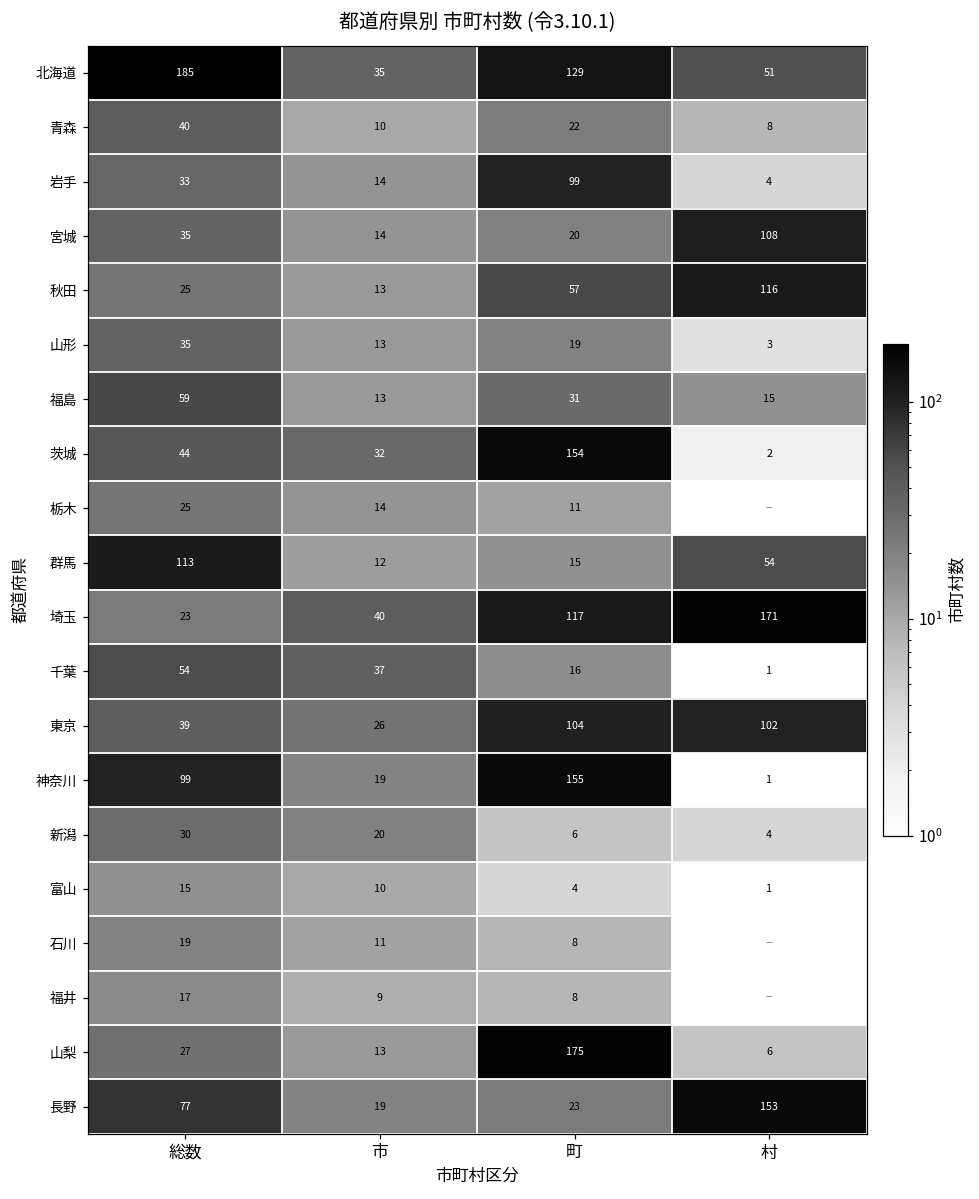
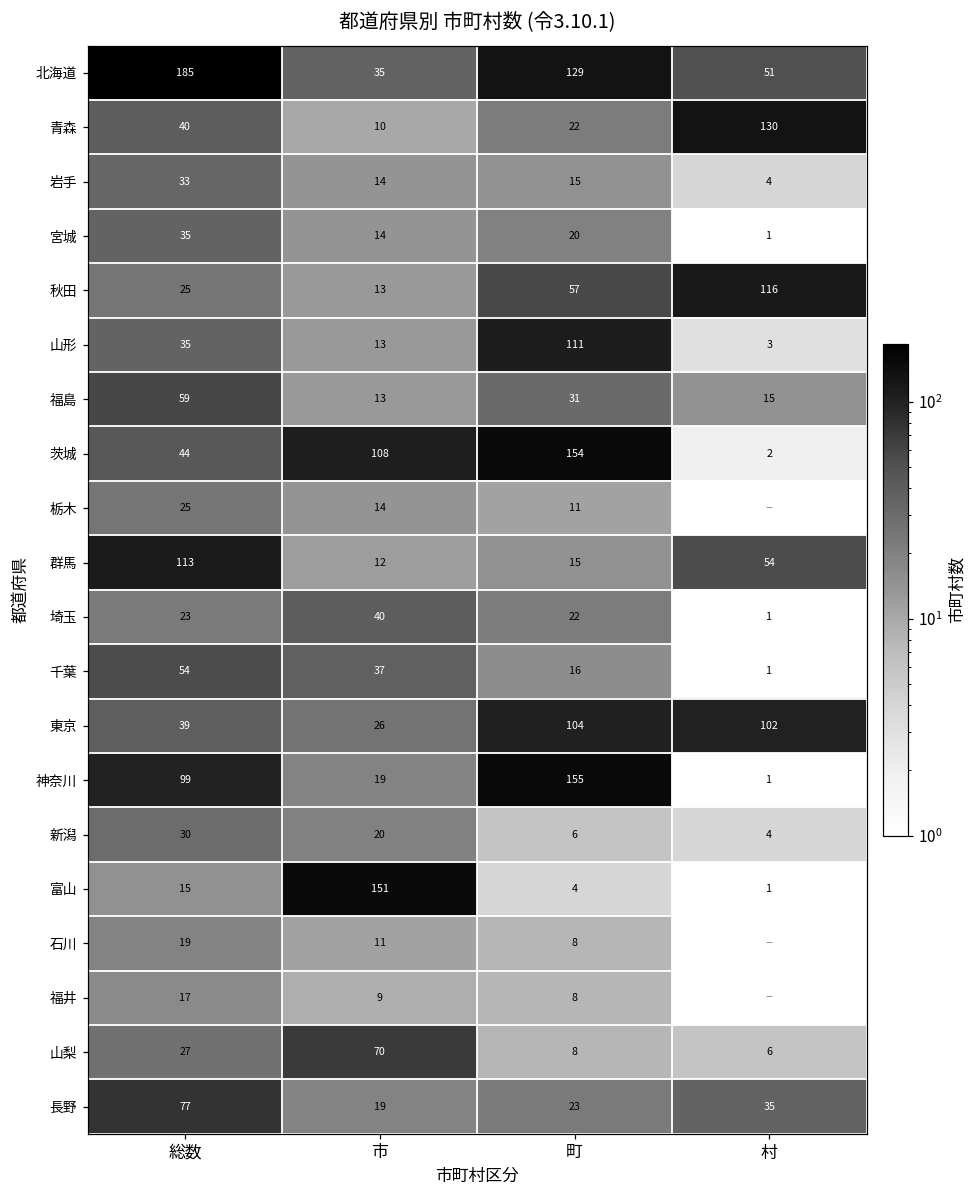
  {
    "北海道": {
      "総数": 185,
      "市": 35,
      "町": 129,
      "村": 51
    },
    "青森": {
      "総数": 40,
      "市": 10,
      "町": 22,
-     "村": 8
+     "村": 130
    },
    "岩手": {
      "総数": 33,
      "市": 14,
-     "町": 99,
+     "町": 15,
      "村": 4
    },
    "宮城": {
      "総数": 35,
      "市": 14,
      "町": 20,
-     "村": 108
+     "村": 1
    },
    "秋田": {
      "総数": 25,
      "市": 13,
      "町": 57,
      "村": 116
    },
    "山形": {
      "総数": 35,
      "市": 13,
-     "町": 19,
+     "町": 111,
      "村": 3
    },
    "福島": {
      "総数": 59,
      "市": 13,
      "町": 31,
      "村": 15
    },
    "茨城": {
      "総数": 44,
-     "市": 32,
+     "市": 108,
      "町": 154,
      "村": 2
    },
    "栃木": {
      "総数": 25,
      "市": 14,
      "町": 11
    },
    "群馬": {
      "総数": 113,
      "市": 12,
      "町": 15,
      "村": 54
    },
    "埼玉": {
      "総数": 23,
      "市": 40,
-     "町": 117,
-     "村": 171
+     "町": 22,
+     "村": 1
    },
    "千葉": {
      "総数": 54,
      "市": 37,
      "町": 16,
      "村": 1
    },
    "東京": {
      "総数": 39,
      "市": 26,
      "町": 104,
      "村": 102
    },
    "神奈川": {
      "総数": 99,
      "市": 19,
      "町": 155,
      "村": 1
    },
    "新潟": {
      "総数": 30,
      "市": 20,
      "町": 6,
      "村": 4
    },
    "富山": {
      "総数": 15,
-     "市": 10,
+     "市": 151,
      "町": 4,
      "村": 1
    },
    "石川": {
      "総数": 19,
      "市": 11,
      "町": 8
    },
    "福井": {
      "総数": 17,
      "市": 9,
      "町": 8
    },
    "山梨": {
      "総数": 27,
-     "市": 13,
-     "町": 175,
+     "市": 70,
+     "町": 8,
      "村": 6
    },
    "長野": {
      "総数": 77,
      "市": 19,
      "町": 23,
-     "村": 153
+     "村": 35
    }
  }
